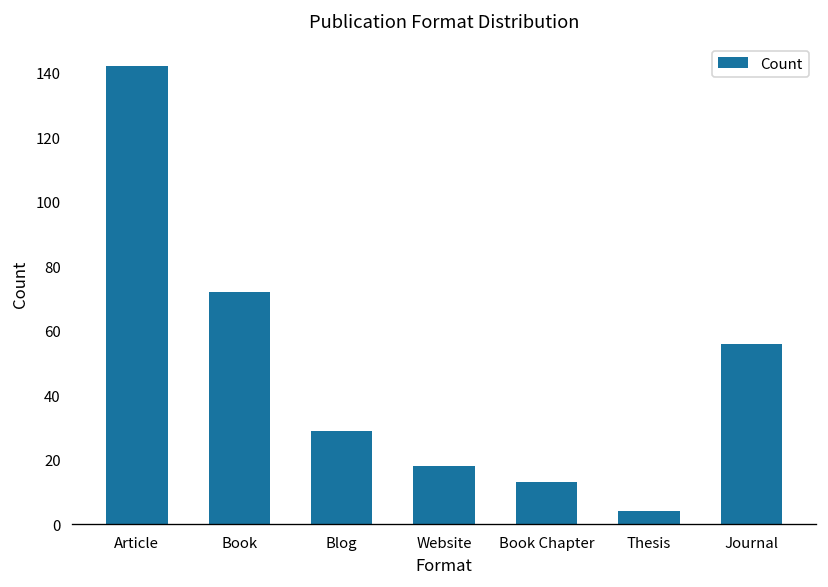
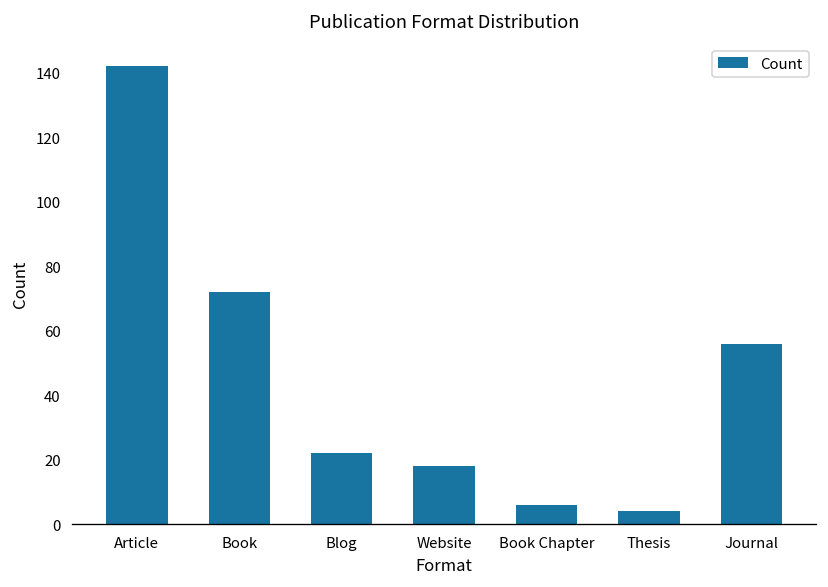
  {
    "Article": 142,
    "Book": 72,
-   "Blog": 29,
+   "Blog": 22,
    "Website": 18,
-   "Book Chapter": 13,
+   "Book Chapter": 6,
    "Thesis": 4,
    "Journal": 56
  }
